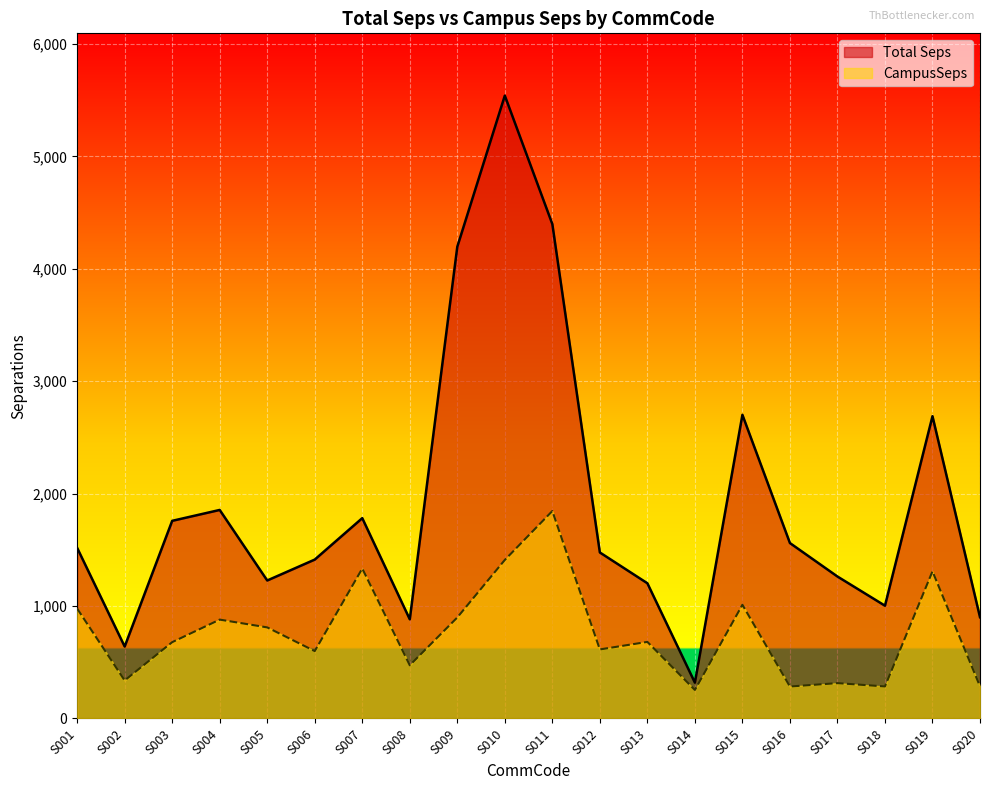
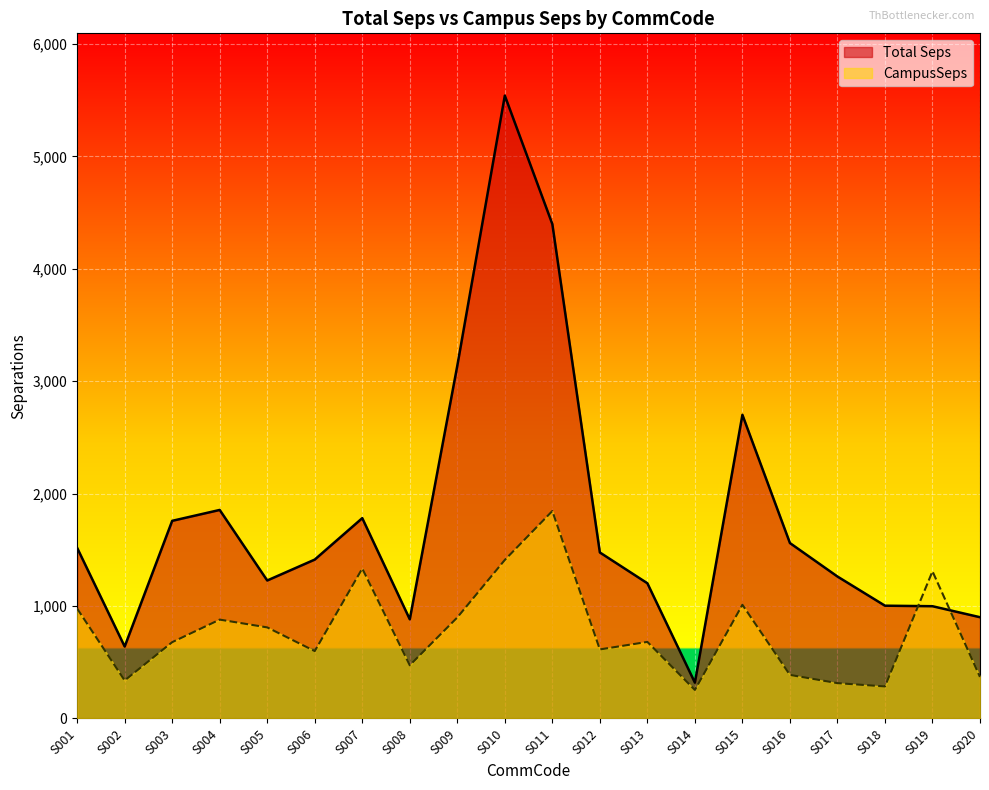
  {
    "Total Seps": {
      "S001": "1,520",
      "S002": "640",
      "S003": "1,760",
      "S004": "1,860",
      "S005": "1,230",
      "S006": "1,410",
      "S007": "1,780",
      "S008": "880",
-     "S009": "4,200",
+     "S009": "3,140",
      "S010": "5,540",
      "S011": "4,400",
      "S012": "1,480",
      "S013": "1,200",
      "S014": "320",
      "S015": "2,700",
      "S016": "1,560",
      "S017": "1,260",
      "S018": "1,000",
-     "S019": "2,690",
+     "S019": "1,000",
      "S020": "900"
    },
    "CampusSeps": {
      "S001": "980",
      "S002": "340",
      "S003": "680",
      "S004": "880",
      "S005": "810",
      "S006": "600",
      "S007": "1,330",
      "S008": "470",
      "S009": "900",
      "S010": "1,410",
      "S011": "1,850",
      "S012": "610",
      "S013": "680",
      "S014": "250",
      "S015": "1,010",
-     "S016": "280",
+     "S016": "390",
      "S017": "310",
      "S018": "280",
      "S019": "1,310",
-     "S020": "290"
+     "S020": "370"
    }
  }
